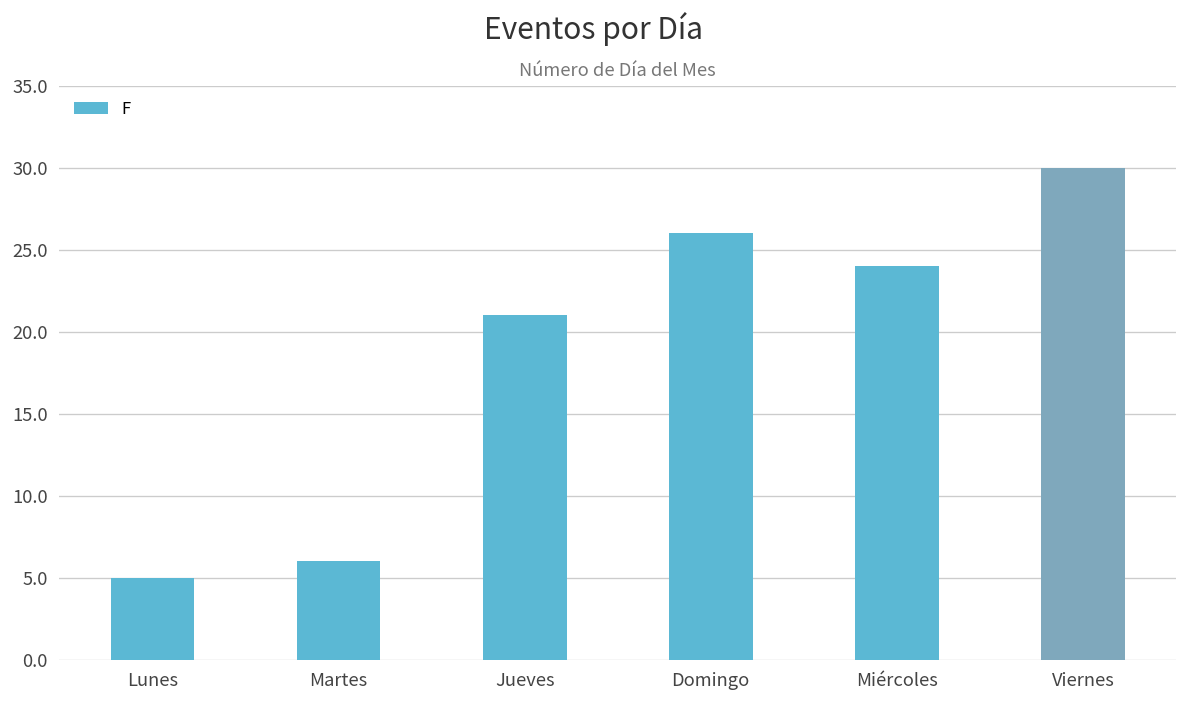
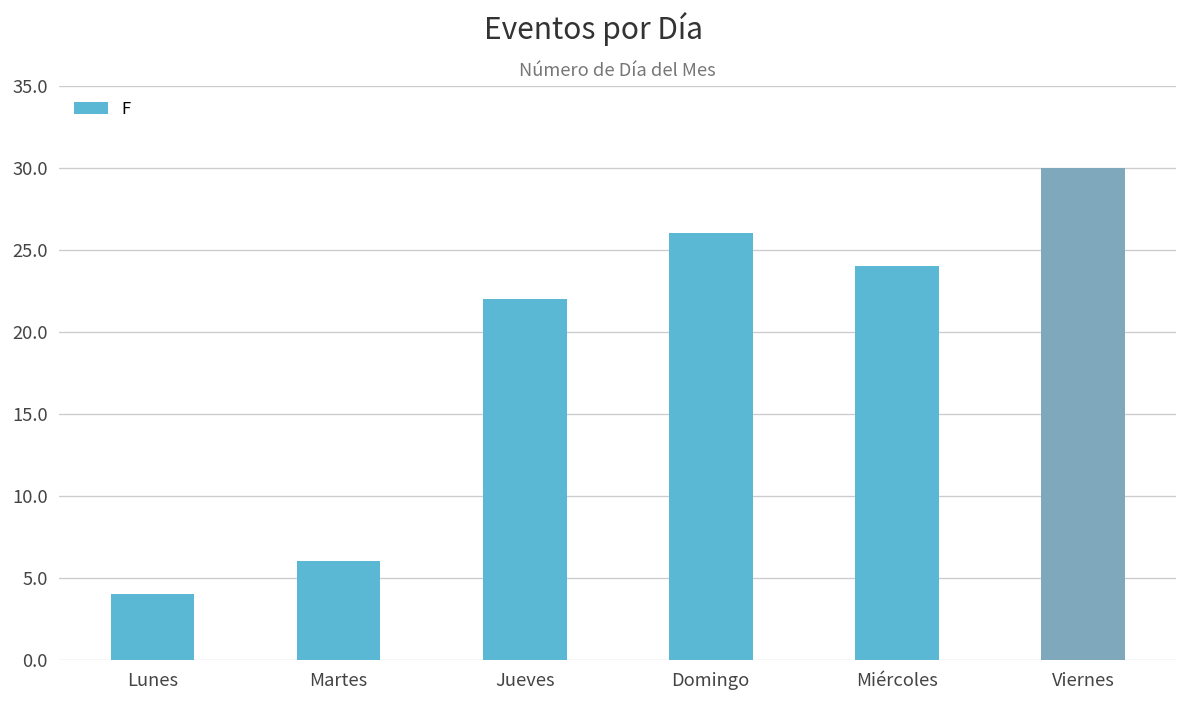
  {
-   "Lunes": 5,
+   "Lunes": 4,
    "Martes": 6,
-   "Jueves": 21,
+   "Jueves": 22,
    "Domingo": 26,
    "Miércoles": 24,
    "Viernes": 30
  }
